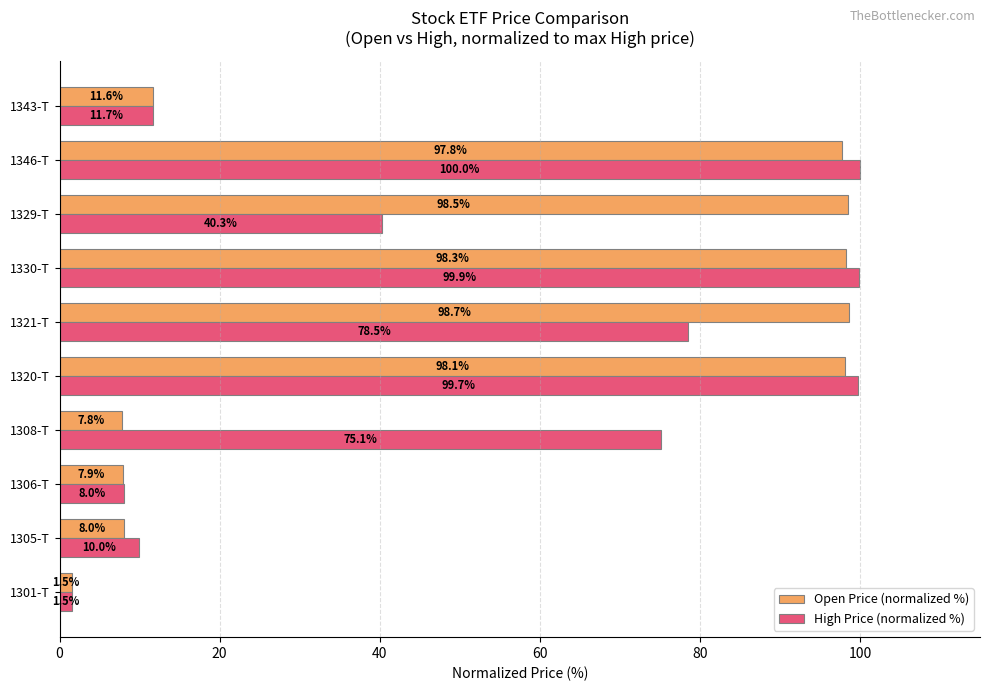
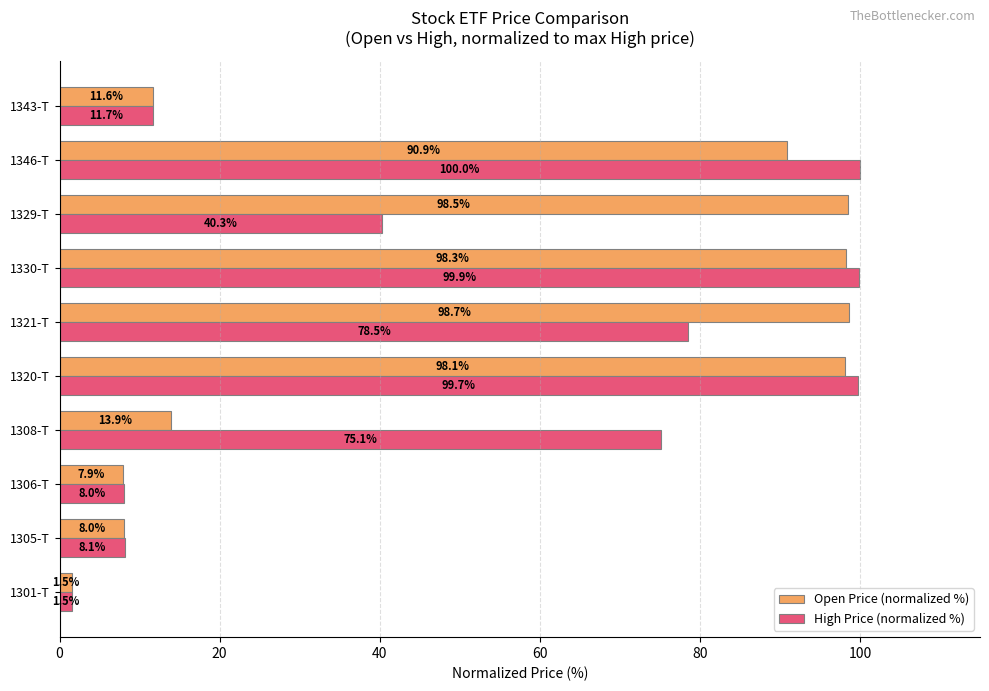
  {
    "Open Price (normalized %)": {
      "1343-T": "11.6%",
-     "1346-T": "97.8%",
+     "1346-T": "90.9%",
      "1329-T": "98.5%",
      "1330-T": "98.3%",
      "1321-T": "98.7%",
      "1320-T": "98.1%",
-     "1308-T": "7.8%",
+     "1308-T": "13.9%",
      "1306-T": "7.9%",
      "1305-T": "8.0%",
      "1301-T": "1.5%"
    },
    "High Price (normalized %)": {
      "1343-T": "11.7%",
      "1346-T": "100.0%",
      "1329-T": "40.3%",
      "1330-T": "99.9%",
      "1321-T": "78.5%",
      "1320-T": "99.7%",
      "1308-T": "75.1%",
      "1306-T": "8.0%",
-     "1305-T": "10.0%",
+     "1305-T": "8.1%",
      "1301-T": "1.5%"
    }
  }
